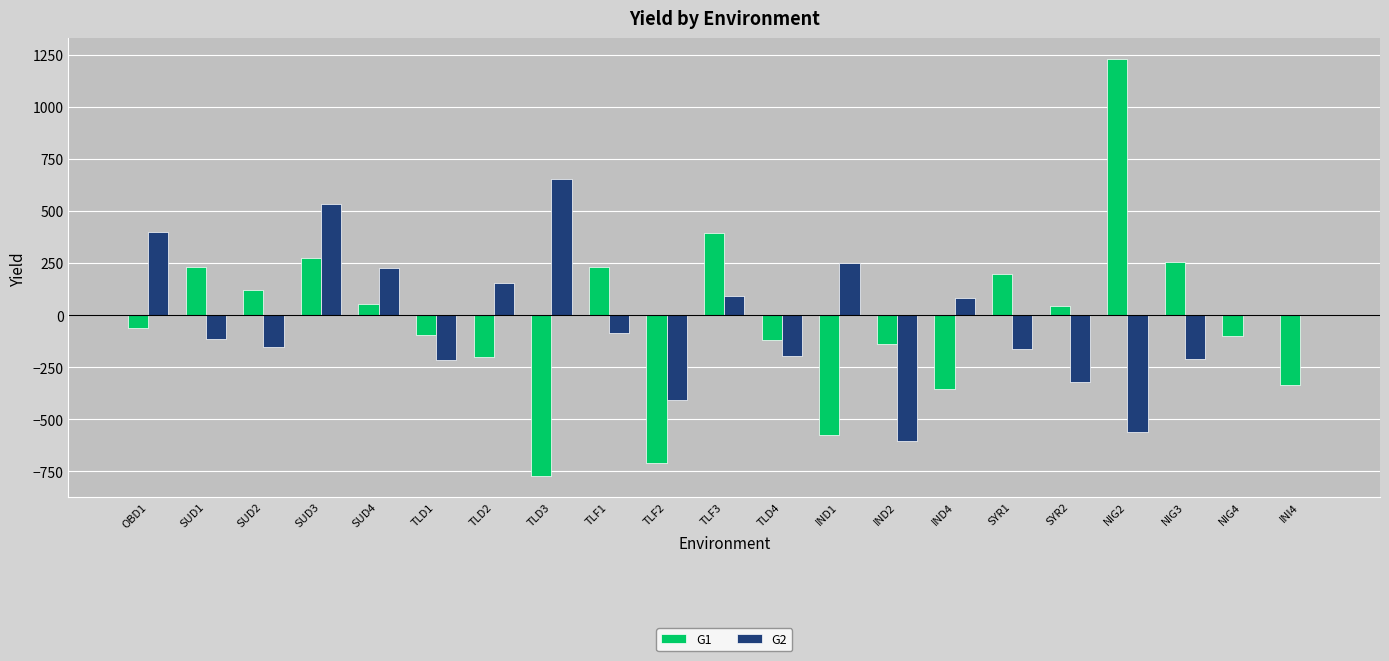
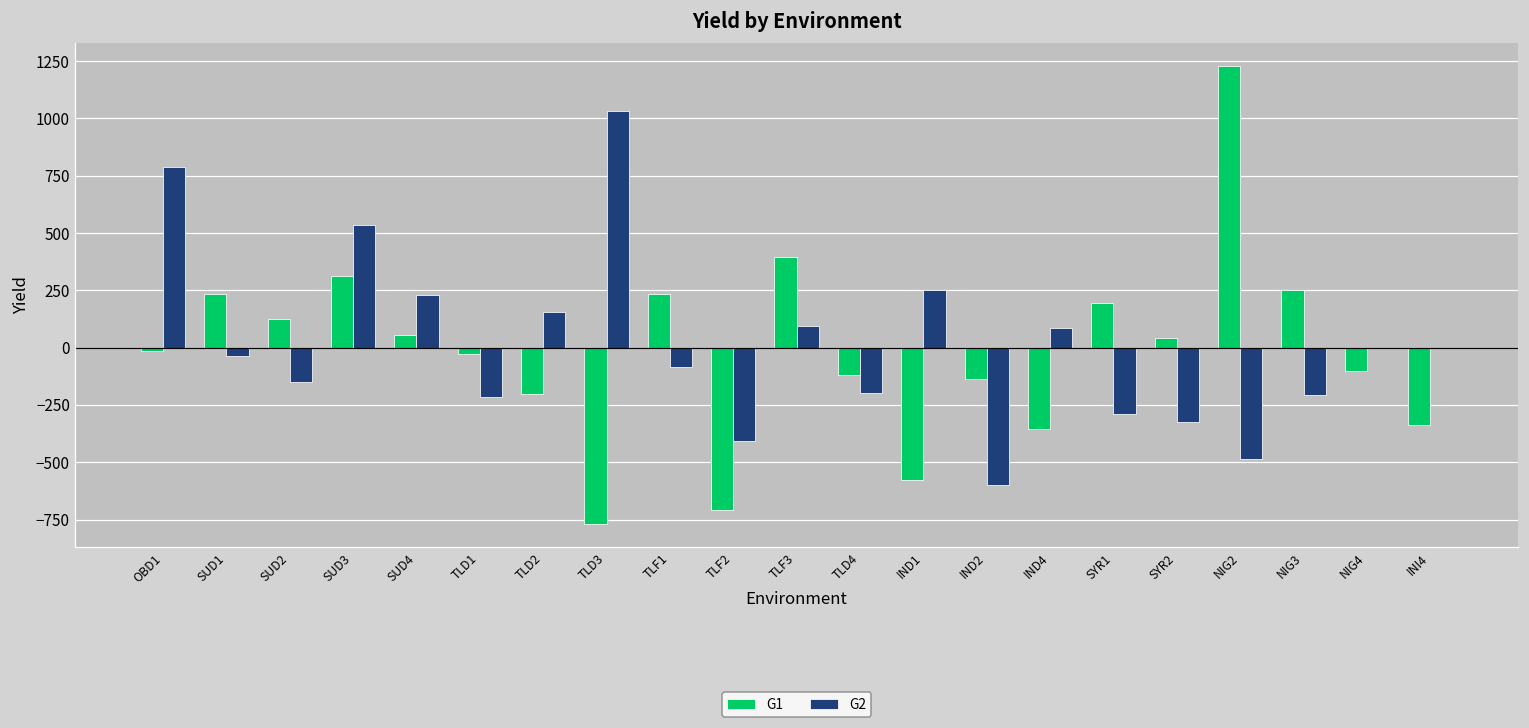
  {
    "G1": {
-     "OBD1": -60,
+     "OBD1": -20,
      "SUD1": 230,
      "SUD2": 120,
-     "SUD3": 270,
+     "SUD3": 310,
      "SUD4": 50,
-     "TLD1": -90,
+     "TLD1": -30,
      "TLD2": -200,
      "TLD3": -770,
      "TLF1": 230,
      "TLF2": -710,
      "TLF3": 400,
      "TLD4": -120,
      "IND1": -580,
      "IND2": -140,
      "IND4": -360,
      "SYR1": 200,
      "SYR2": 40,
      "NIG2": 1230,
      "NIG3": 250,
      "NIG4": -100,
      "INI4": -340
    },
    "G2": {
-     "OBD1": 400,
-     "SUD1": -120,
+     "OBD1": 790,
+     "SUD1": -40,
      "SUD2": -150,
      "SUD3": 530,
      "SUD4": 230,
      "TLD1": -210,
      "TLD2": 160,
-     "TLD3": 650,
+     "TLD3": 1030,
      "TLF1": -80,
      "TLF2": -410,
      "TLF3": 90,
      "TLD4": -200,
      "IND1": 250,
      "IND2": -600,
      "IND4": 80,
-     "SYR1": -160,
+     "SYR1": -290,
      "SYR2": -320,
-     "NIG2": -560,
+     "NIG2": -490,
      "NIG3": -210,
      "NIG4": 0,
      "INI4": 0
    }
  }
